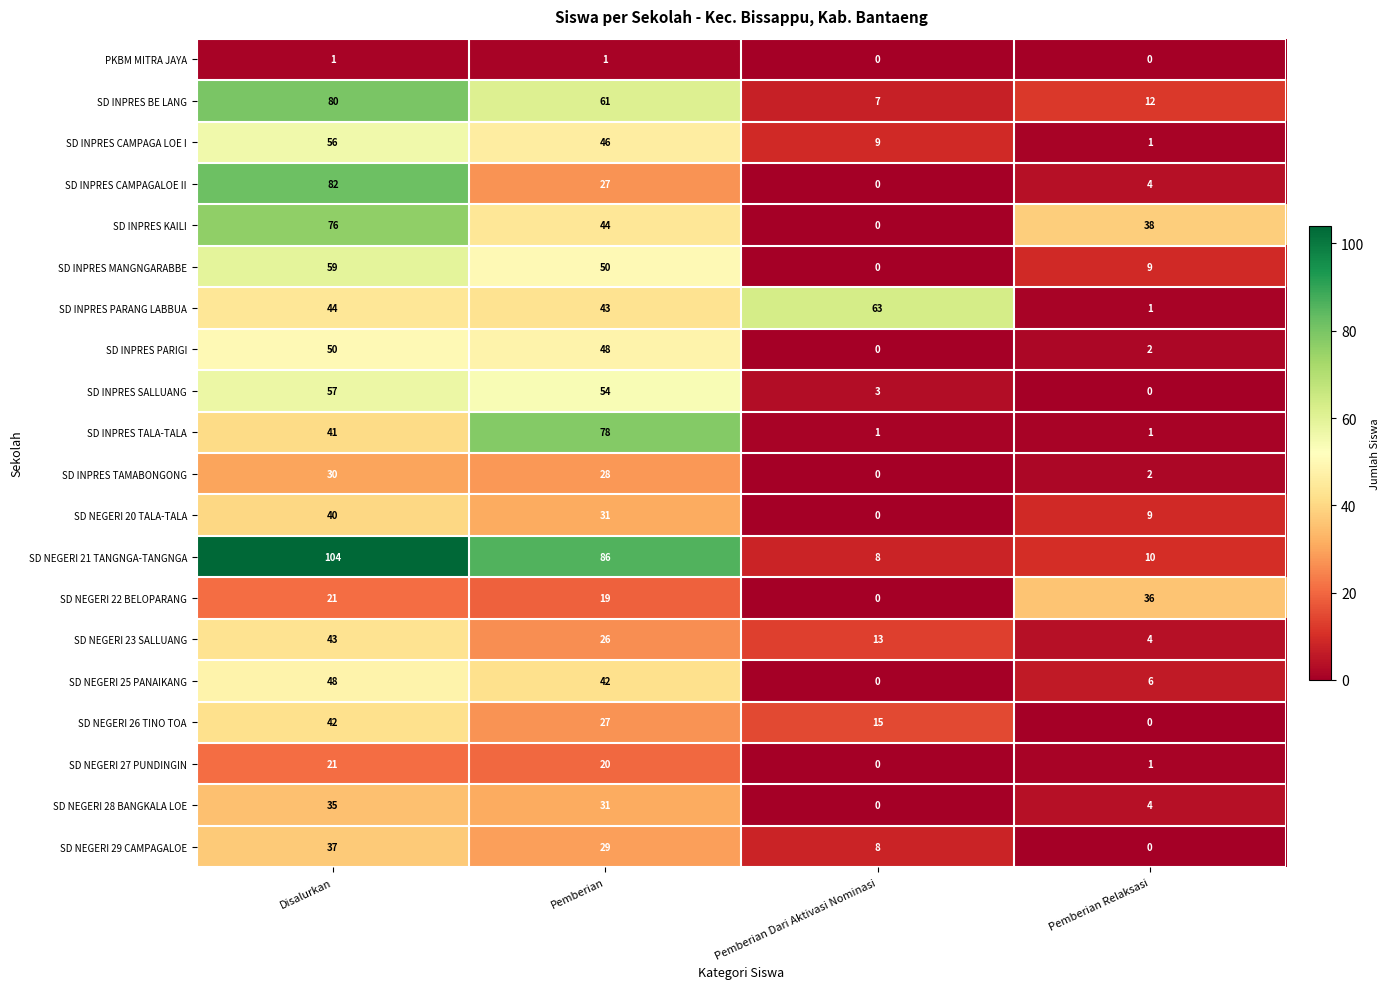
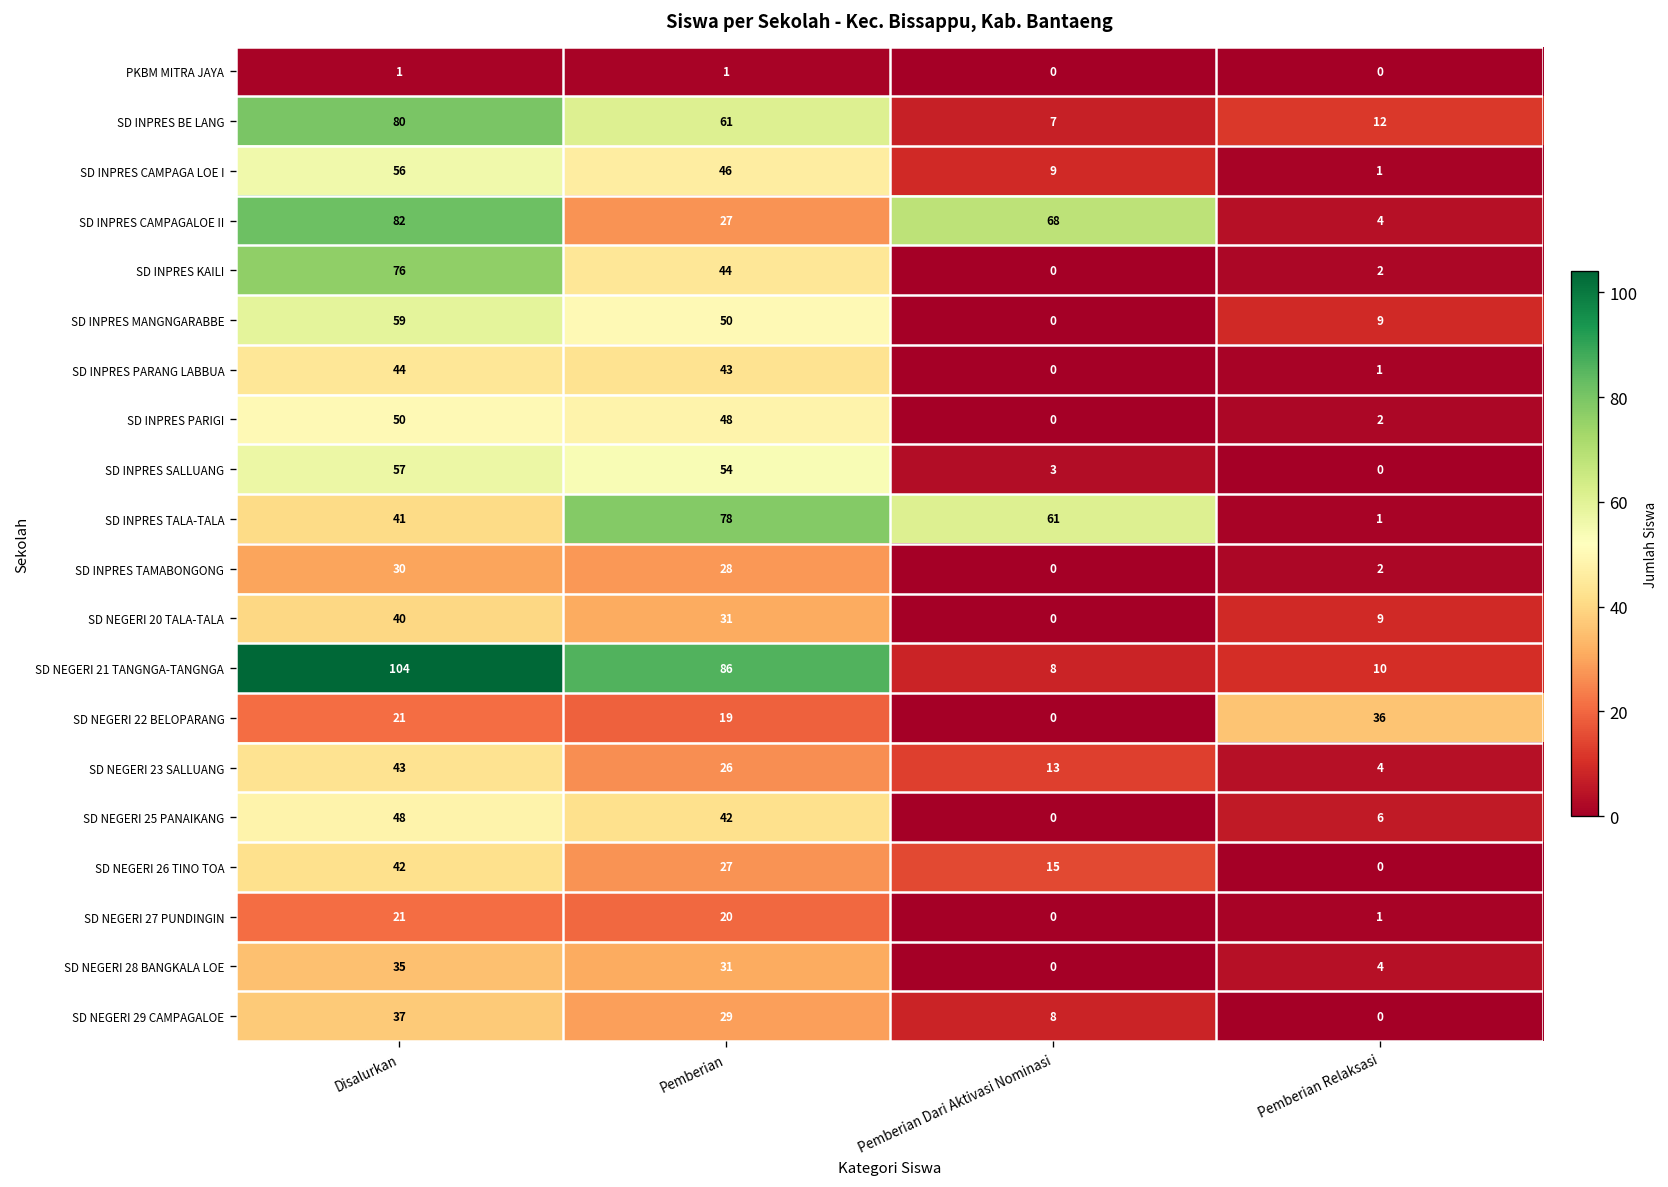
  {
    "PKBM MITRA JAYA": {
      "Disalurkan": 1,
      "Pemberian": 1,
      "Pemberian Dari Aktivasi Nominasi": 0,
      "Pemberian Relaksasi": 0
    },
    "SD INPRES BE LANG": {
      "Disalurkan": 80,
      "Pemberian": 61,
      "Pemberian Dari Aktivasi Nominasi": 7,
      "Pemberian Relaksasi": 12
    },
    "SD INPRES CAMPAGA LOE I": {
      "Disalurkan": 56,
      "Pemberian": 46,
      "Pemberian Dari Aktivasi Nominasi": 9,
      "Pemberian Relaksasi": 1
    },
    "SD INPRES CAMPAGALOE II": {
      "Disalurkan": 82,
      "Pemberian": 27,
-     "Pemberian Dari Aktivasi Nominasi": 0,
+     "Pemberian Dari Aktivasi Nominasi": 68,
      "Pemberian Relaksasi": 4
    },
    "SD INPRES KAILI": {
      "Disalurkan": 76,
      "Pemberian": 44,
      "Pemberian Dari Aktivasi Nominasi": 0,
-     "Pemberian Relaksasi": 38
+     "Pemberian Relaksasi": 2
    },
    "SD INPRES MANGNGARABBE": {
      "Disalurkan": 59,
      "Pemberian": 50,
      "Pemberian Dari Aktivasi Nominasi": 0,
      "Pemberian Relaksasi": 9
    },
    "SD INPRES PARANG LABBUA": {
      "Disalurkan": 44,
      "Pemberian": 43,
-     "Pemberian Dari Aktivasi Nominasi": 63,
+     "Pemberian Dari Aktivasi Nominasi": 0,
      "Pemberian Relaksasi": 1
    },
    "SD INPRES PARIGI": {
      "Disalurkan": 50,
      "Pemberian": 48,
      "Pemberian Dari Aktivasi Nominasi": 0,
      "Pemberian Relaksasi": 2
    },
    "SD INPRES SALLUANG": {
      "Disalurkan": 57,
      "Pemberian": 54,
      "Pemberian Dari Aktivasi Nominasi": 3,
      "Pemberian Relaksasi": 0
    },
    "SD INPRES TALA-TALA": {
      "Disalurkan": 41,
      "Pemberian": 78,
-     "Pemberian Dari Aktivasi Nominasi": 1,
+     "Pemberian Dari Aktivasi Nominasi": 61,
      "Pemberian Relaksasi": 1
    },
    "SD INPRES TAMABONGONG": {
      "Disalurkan": 30,
      "Pemberian": 28,
      "Pemberian Dari Aktivasi Nominasi": 0,
      "Pemberian Relaksasi": 2
    },
    "SD NEGERI 20 TALA-TALA": {
      "Disalurkan": 40,
      "Pemberian": 31,
      "Pemberian Dari Aktivasi Nominasi": 0,
      "Pemberian Relaksasi": 9
    },
    "SD NEGERI 21 TANGNGA-TANGNGA": {
      "Disalurkan": 104,
      "Pemberian": 86,
      "Pemberian Dari Aktivasi Nominasi": 8,
      "Pemberian Relaksasi": 10
    },
    "SD NEGERI 22 BELOPARANG": {
      "Disalurkan": 21,
      "Pemberian": 19,
      "Pemberian Dari Aktivasi Nominasi": 0,
      "Pemberian Relaksasi": 36
    },
    "SD NEGERI 23 SALLUANG": {
      "Disalurkan": 43,
      "Pemberian": 26,
      "Pemberian Dari Aktivasi Nominasi": 13,
      "Pemberian Relaksasi": 4
    },
    "SD NEGERI 25 PANAIKANG": {
      "Disalurkan": 48,
      "Pemberian": 42,
      "Pemberian Dari Aktivasi Nominasi": 0,
      "Pemberian Relaksasi": 6
    },
    "SD NEGERI 26 TINO TOA": {
      "Disalurkan": 42,
      "Pemberian": 27,
      "Pemberian Dari Aktivasi Nominasi": 15,
      "Pemberian Relaksasi": 0
    },
    "SD NEGERI 27 PUNDINGIN": {
      "Disalurkan": 21,
      "Pemberian": 20,
      "Pemberian Dari Aktivasi Nominasi": 0,
      "Pemberian Relaksasi": 1
    },
    "SD NEGERI 28 BANGKALA LOE": {
      "Disalurkan": 35,
      "Pemberian": 31,
      "Pemberian Dari Aktivasi Nominasi": 0,
      "Pemberian Relaksasi": 4
    },
    "SD NEGERI 29 CAMPAGALOE": {
      "Disalurkan": 37,
      "Pemberian": 29,
      "Pemberian Dari Aktivasi Nominasi": 8,
      "Pemberian Relaksasi": 0
    }
  }
